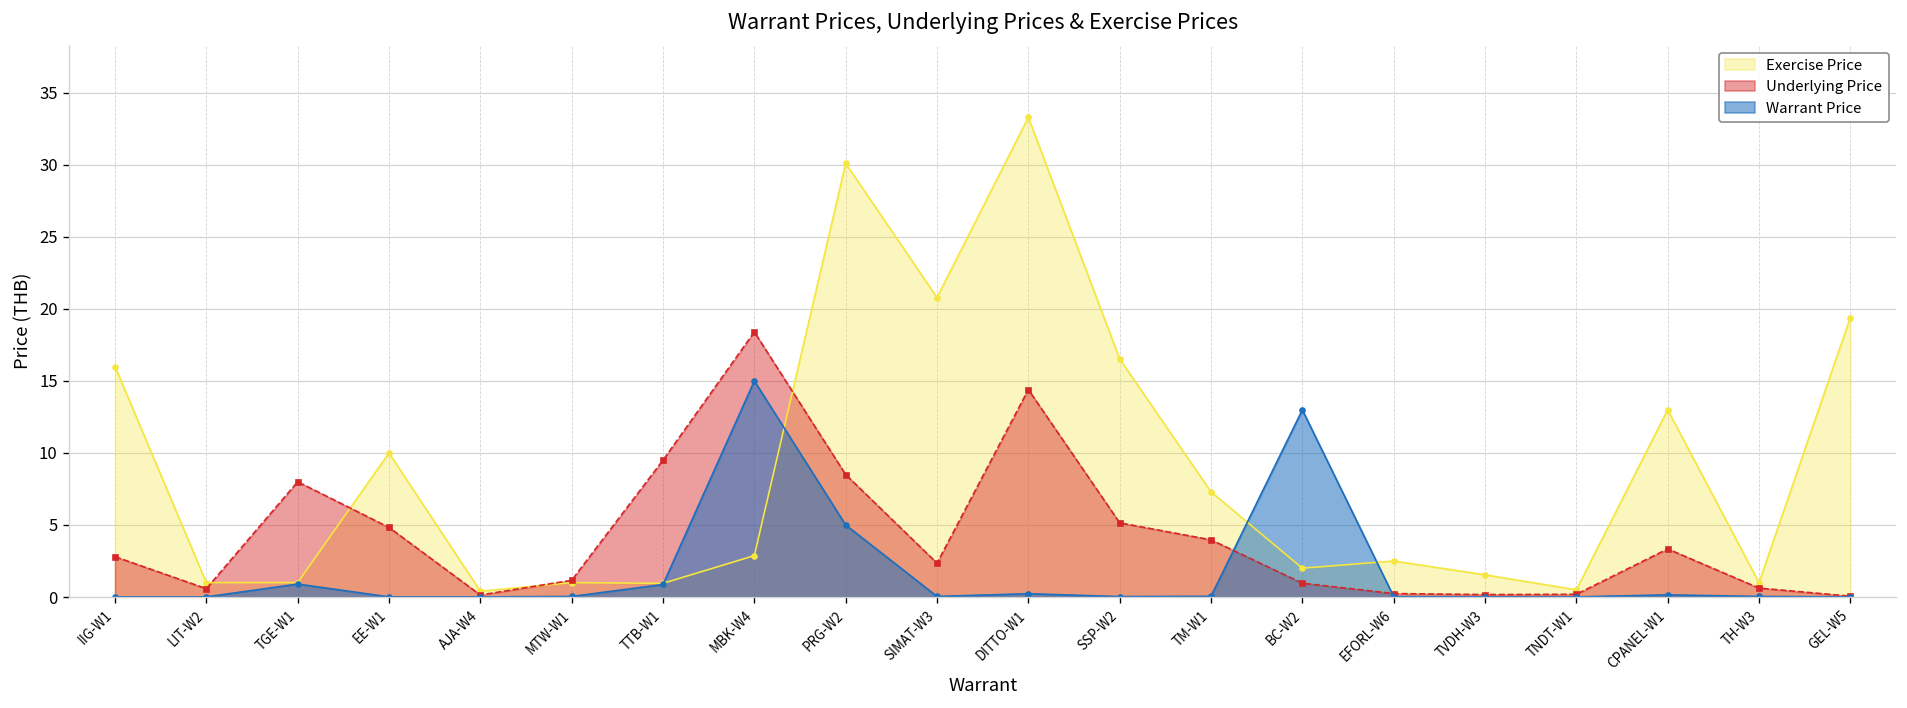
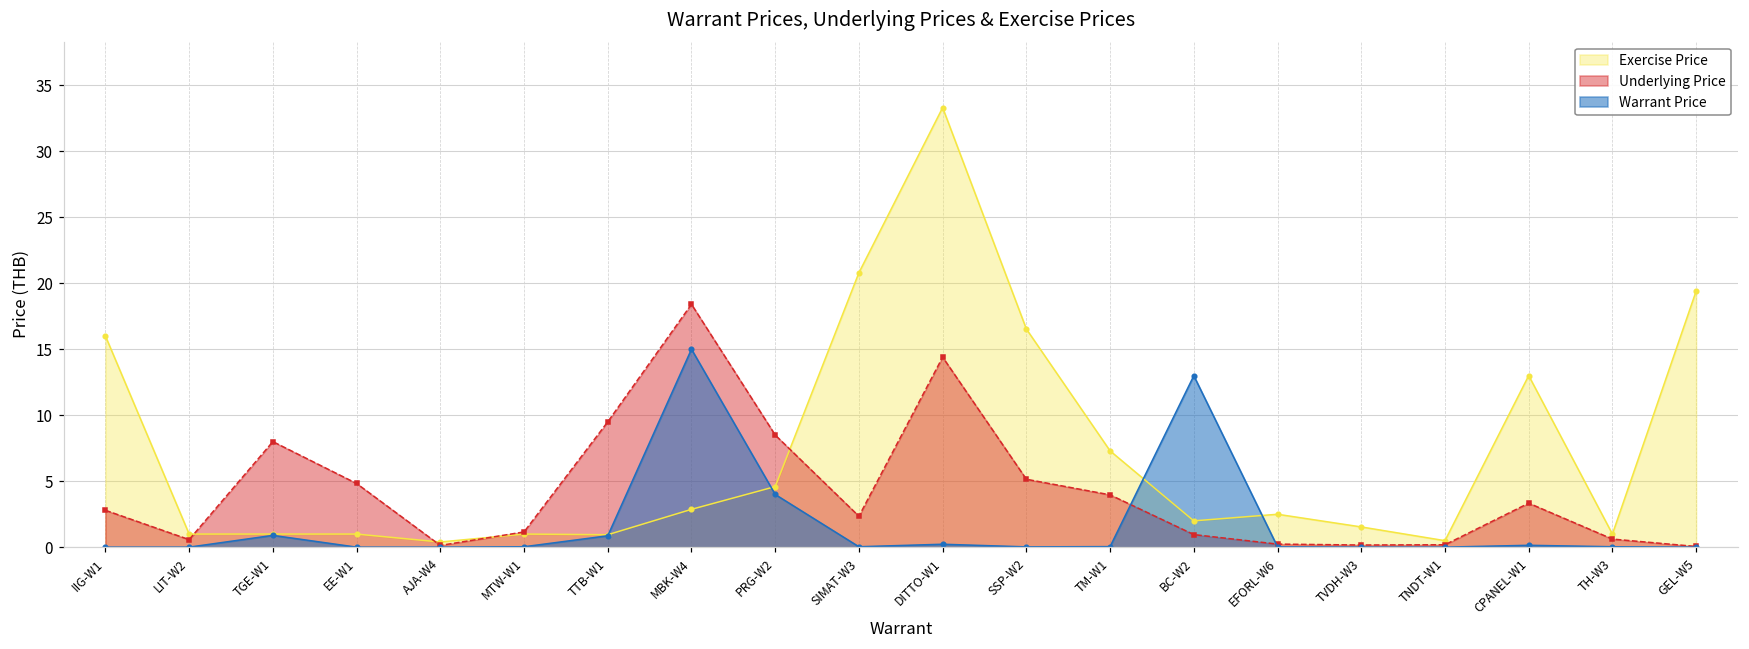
  {
    "Exercise Price": {
      "IIG-W1": 16.0,
      "LIT-W2": 1.0,
-     "EE-W1": 10,
+     "EE-W1": 1,
      "AJA-W4": 0.4,
      "MBK-W4": 2.9,
-     "PRG-W2": 30.1,
+     "PRG-W2": 4.6,
      "SIMAT-W3": 20.8,
      "DITTO-W1": 33.3,
      "SSP-W2": 16.5,
      "TM-W1": 7.3,
      "BC-W2": 2.0,
      "EFORL-W6": 2.5,
      "TVDH-W3": 1.5,
      "TNDT-W1": 0.5,
      "CPANEL-W1": 13.0,
      "TH-W3": 1.0,
      "GEL-W5": 19.4
    },
    "Underlying Price": {
      "IIG-W1": 2.8,
      "LIT-W2": 0.6,
      "TGE-W1": 8.0,
      "EE-W1": 4.8,
      "TTB-W1": 9.5,
      "MBK-W4": 18.4,
      "PRG-W2": 8.5,
      "SIMAT-W3": 2.4,
      "DITTO-W1": 14.4,
      "SSP-W2": 5.2,
      "TM-W1": 4.0,
      "BC-W2": 1.0,
      "EFORL-W6": 0.2,
      "CPANEL-W1": 3.3,
      "TH-W3": 0.6
    },
    "Warrant Price": {
      "IIG-W1": 0,
      "LIT-W2": 0,
      "EE-W1": 0,
      "MTW-W1": 0,
      "MBK-W4": 15,
-     "PRG-W2": 5,
+     "PRG-W2": 4,
      "SIMAT-W3": 0,
      "DITTO-W1": 0.2,
      "SSP-W2": 0,
      "TM-W1": 0,
      "BC-W2": 13,
      "EFORL-W6": 0,
      "CPANEL-W1": 0,
      "TH-W3": 0
    }
  }
